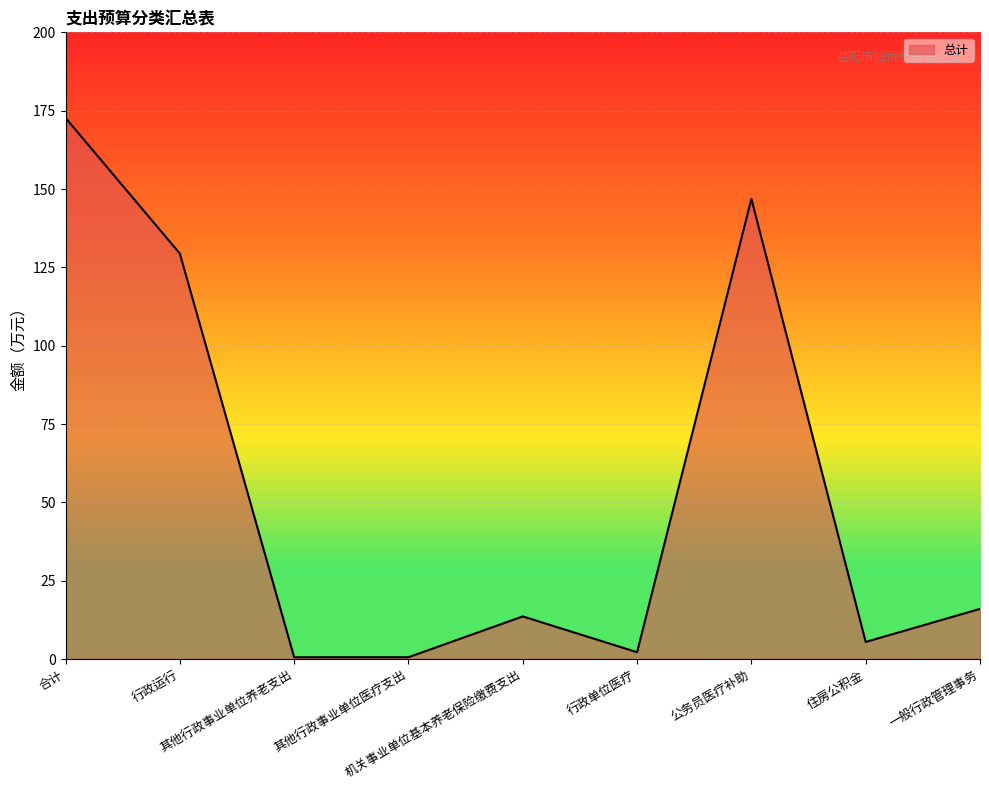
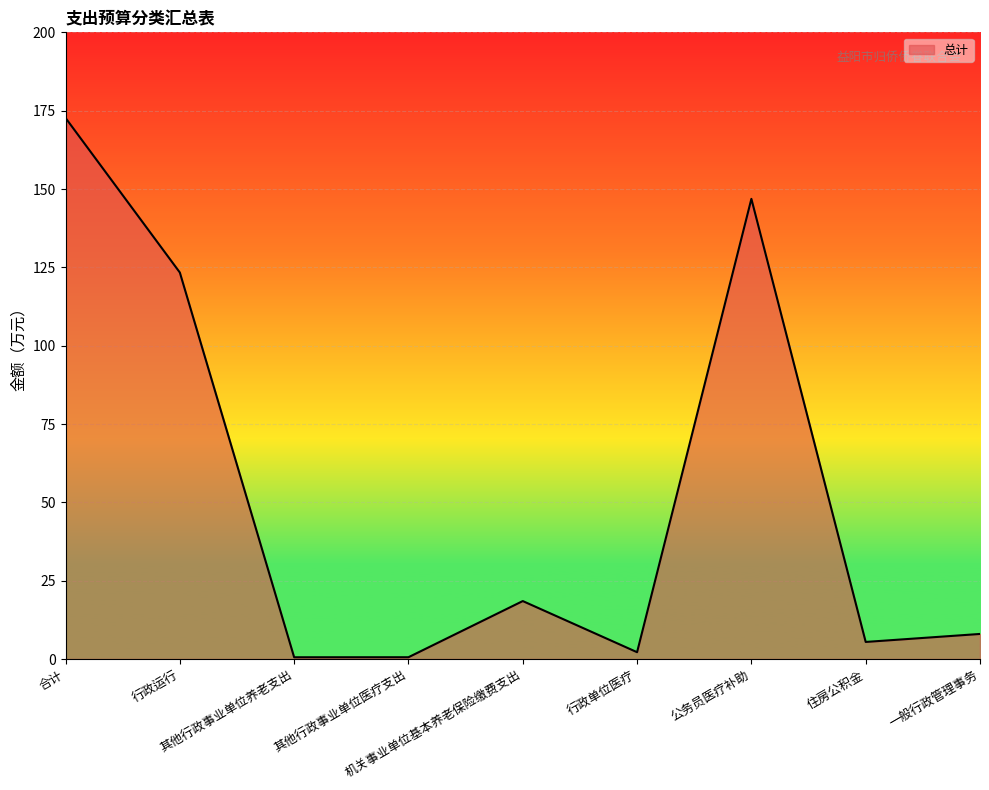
  {
    "合计": 173,
-   "行政运行": 129,
+   "行政运行": 123,
    "其他行政事业单位养老支出": 1,
    "其他行政事业单位医疗支出": 1,
-   "机关事业单位基本养老保险缴费支出": 14,
+   "机关事业单位基本养老保险缴费支出": 18,
    "行政单位医疗": 2,
    "公务员医疗补助": 147,
    "住房公积金": 5,
-   "一般行政管理事务": 16
+   "一般行政管理事务": 8
  }
